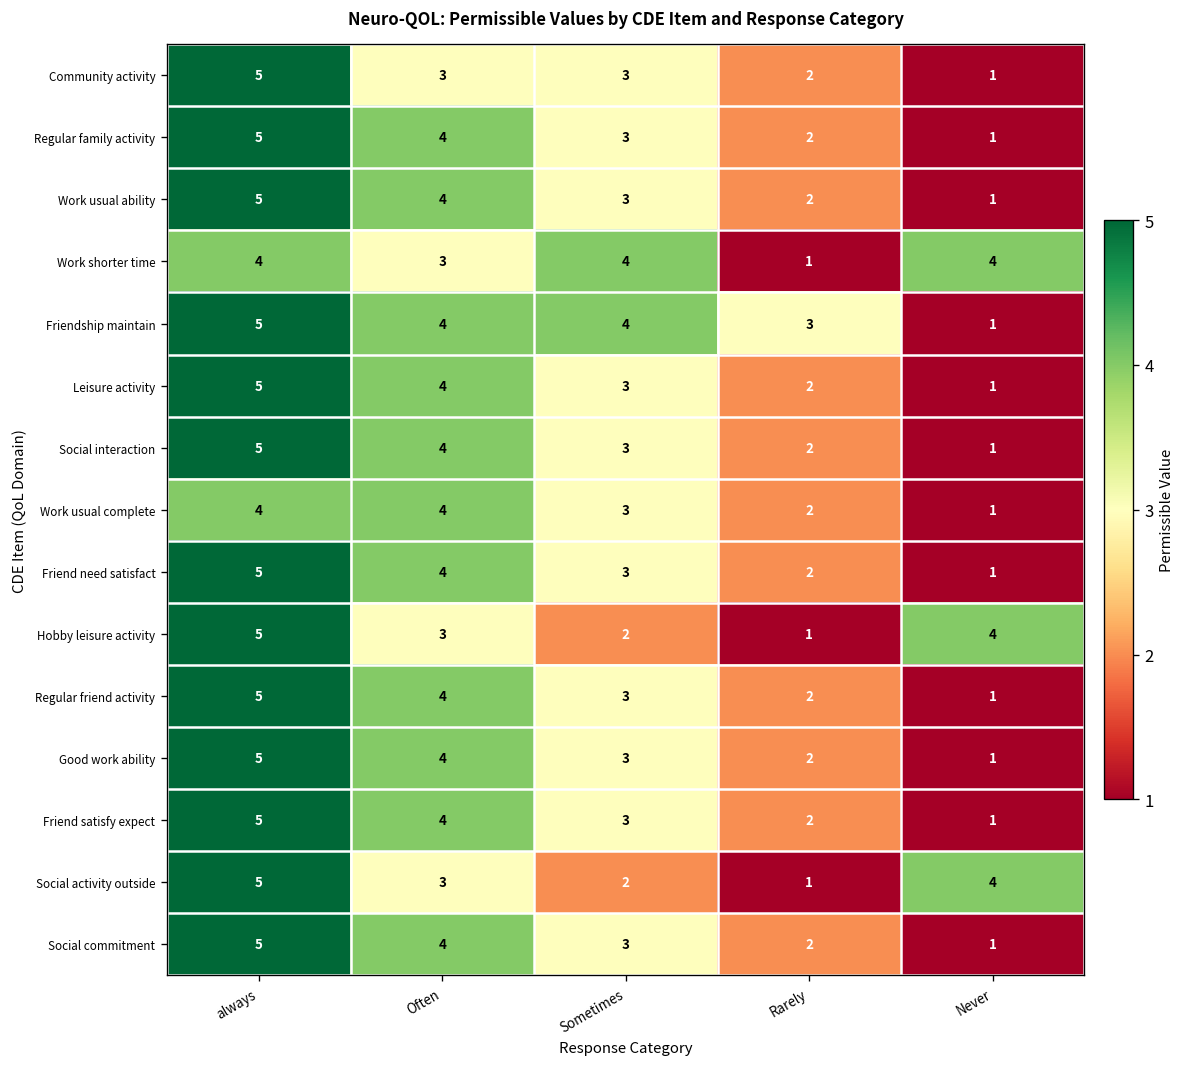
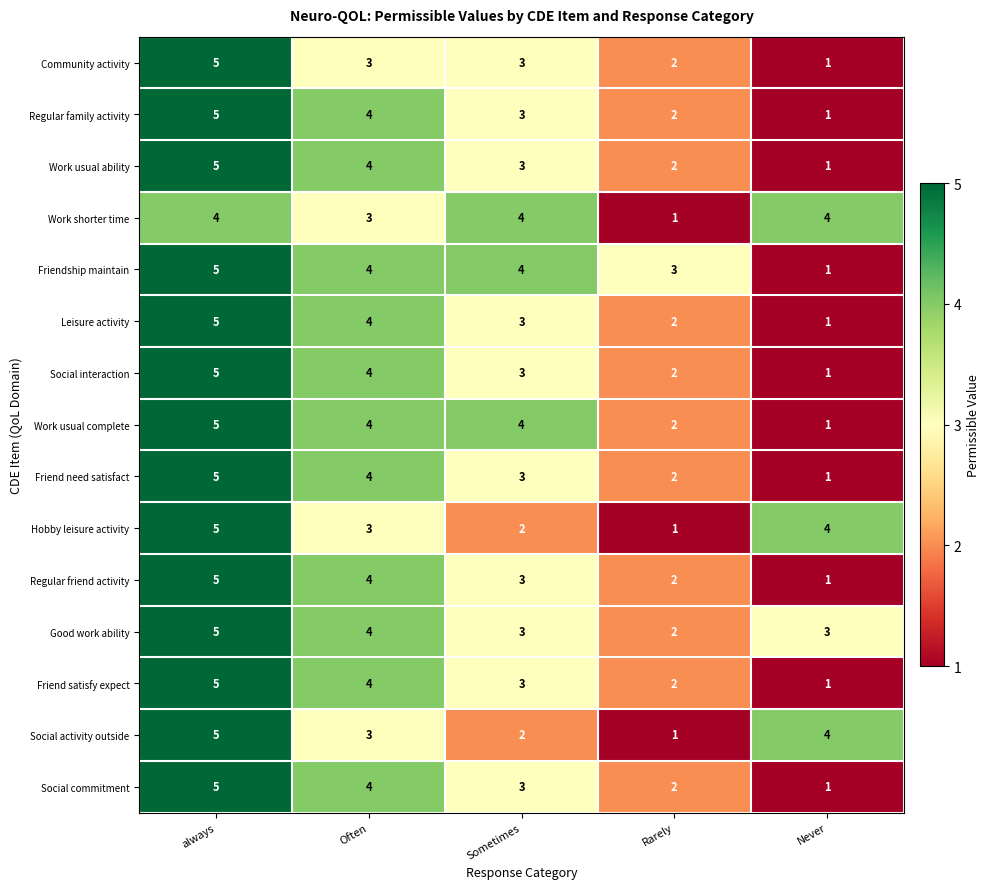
  {
    "Community activity": {
      "always": 5,
      "Often": 3,
      "Sometimes": 3,
      "Rarely": 2,
      "Never": 1
    },
    "Regular family activity": {
      "always": 5,
      "Often": 4,
      "Sometimes": 3,
      "Rarely": 2,
      "Never": 1
    },
    "Work usual ability": {
      "always": 5,
      "Often": 4,
      "Sometimes": 3,
      "Rarely": 2,
      "Never": 1
    },
    "Work shorter time": {
      "always": 4,
      "Often": 3,
      "Sometimes": 4,
      "Rarely": 1,
      "Never": 4
    },
    "Friendship maintain": {
      "always": 5,
      "Often": 4,
      "Sometimes": 4,
      "Rarely": 3,
      "Never": 1
    },
    "Leisure activity": {
      "always": 5,
      "Often": 4,
      "Sometimes": 3,
      "Rarely": 2,
      "Never": 1
    },
    "Social interaction": {
      "always": 5,
      "Often": 4,
      "Sometimes": 3,
      "Rarely": 2,
      "Never": 1
    },
    "Work usual complete": {
-     "always": 4,
+     "always": 5,
      "Often": 4,
-     "Sometimes": 3,
+     "Sometimes": 4,
      "Rarely": 2,
      "Never": 1
    },
    "Friend need satisfact": {
      "always": 5,
      "Often": 4,
      "Sometimes": 3,
      "Rarely": 2,
      "Never": 1
    },
    "Hobby leisure activity": {
      "always": 5,
      "Often": 3,
      "Sometimes": 2,
      "Rarely": 1,
      "Never": 4
    },
    "Regular friend activity": {
      "always": 5,
      "Often": 4,
      "Sometimes": 3,
      "Rarely": 2,
      "Never": 1
    },
    "Good work ability": {
      "always": 5,
      "Often": 4,
      "Sometimes": 3,
      "Rarely": 2,
-     "Never": 1
+     "Never": 3
    },
    "Friend satisfy expect": {
      "always": 5,
      "Often": 4,
      "Sometimes": 3,
      "Rarely": 2,
      "Never": 1
    },
    "Social activity outside": {
      "always": 5,
      "Often": 3,
      "Sometimes": 2,
      "Rarely": 1,
      "Never": 4
    },
    "Social commitment": {
      "always": 5,
      "Often": 4,
      "Sometimes": 3,
      "Rarely": 2,
      "Never": 1
    }
  }
